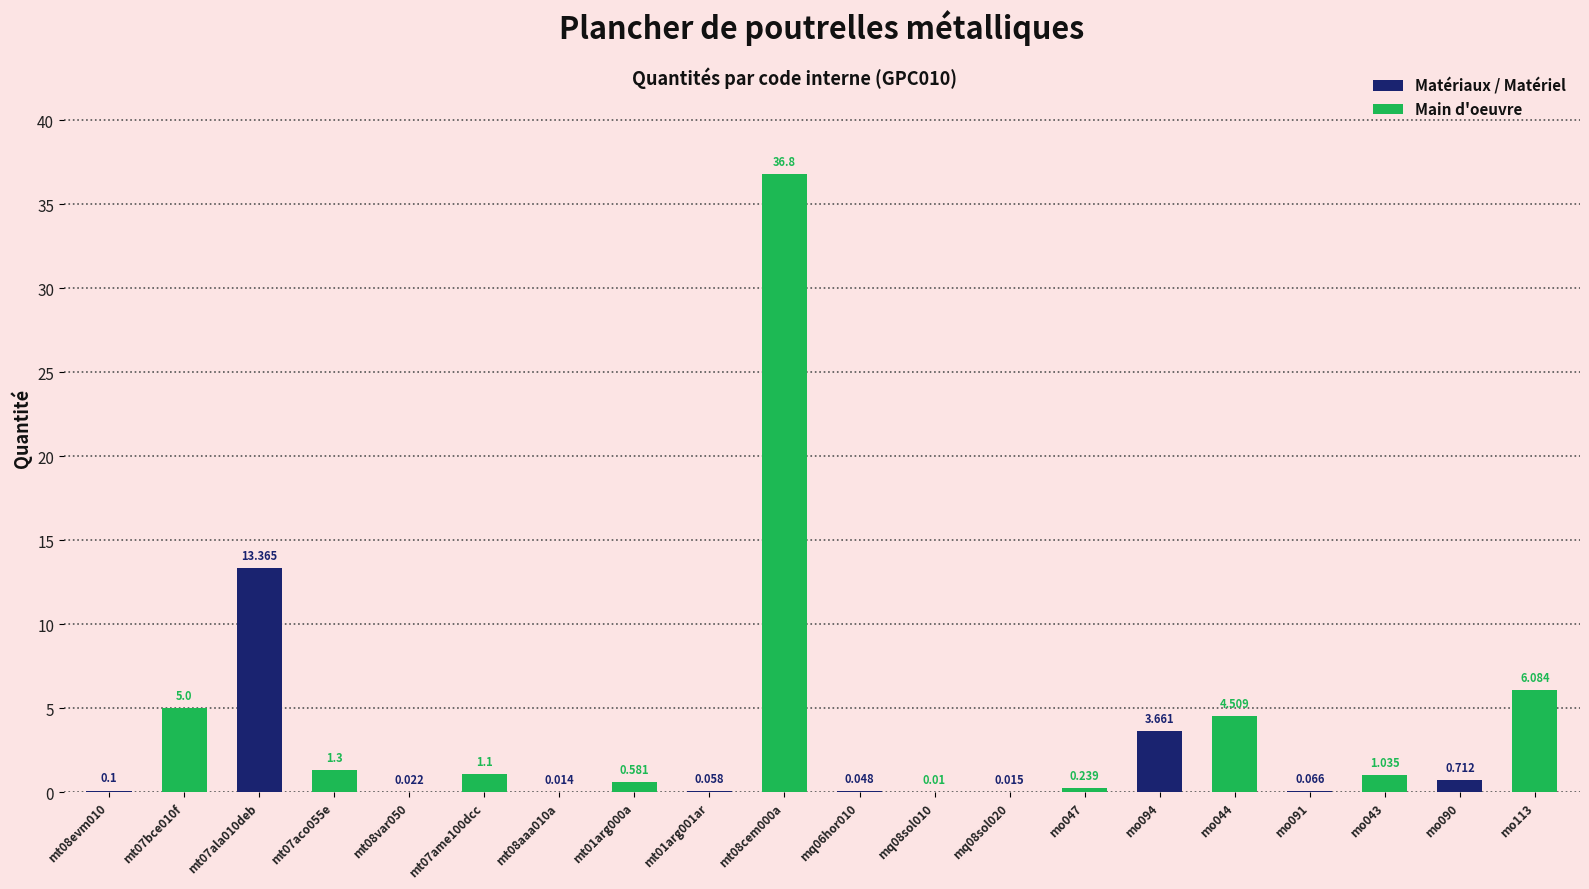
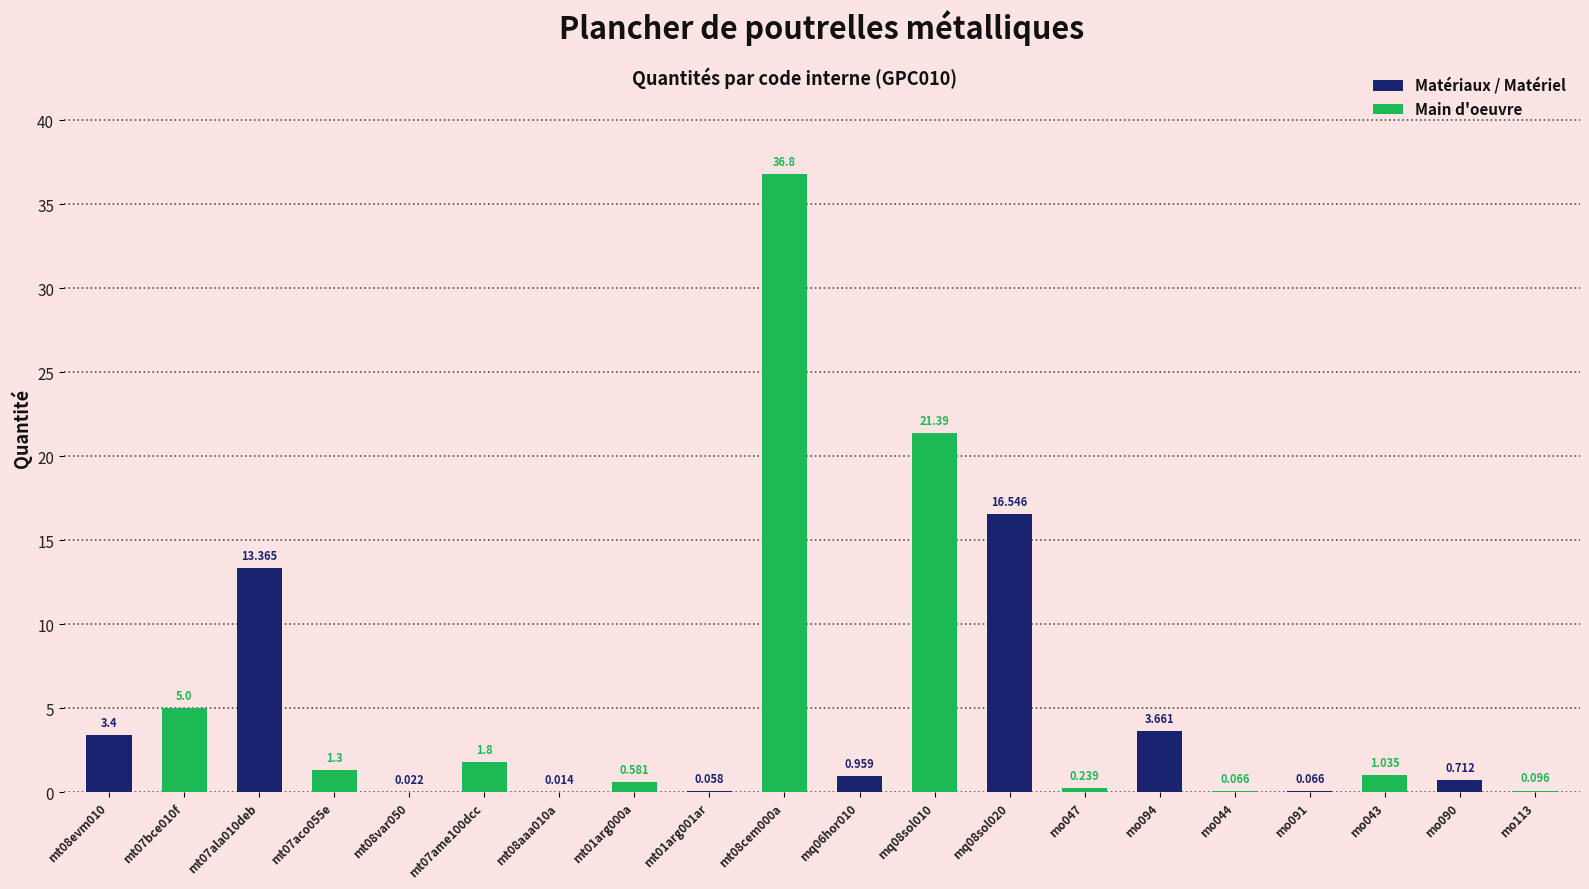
  {
    "Matériaux / Matériel": {
-     "mt08evm010": 0.1,
+     "mt08evm010": 3.4,
      "mt07ala010deb": 13.365,
      "mt08var050": 0.022,
      "mt08aaa010a": 0.014,
      "mt01arg001ar": 0.058,
-     "mq06hor010": 0.048,
-     "mq08sol020": 0.015,
+     "mq06hor010": 0.959,
+     "mq08sol020": 16.546,
      "mo094": 3.661,
      "mo091": 0.066,
      "mo090": 0.712
    },
    "Main d'oeuvre": {
      "mt07bce010f": 5.0,
      "mt07aco055e": 1.3,
-     "mt07ame100dcc": 1.1,
+     "mt07ame100dcc": 1.8,
      "mt01arg000a": 0.581,
      "mt08cem000a": 36.8,
-     "mq08sol010": 0.01,
+     "mq08sol010": 21.39,
      "mo047": 0.239,
-     "mo044": 4.509,
+     "mo044": 0.066,
      "mo043": 1.035,
-     "mo113": 6.084
+     "mo113": 0.096
    }
  }
